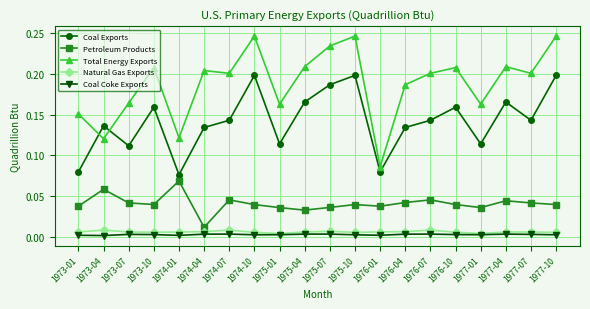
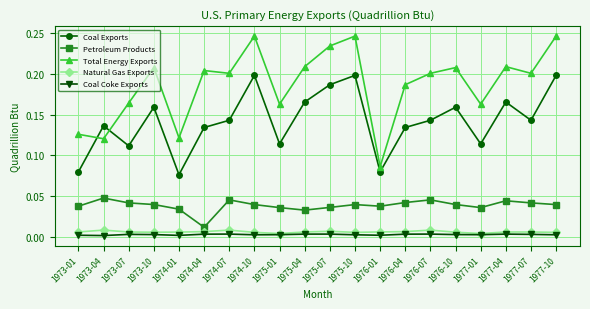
  {
    "Petroleum Products": {
      "1973-01": 0.04,
-     "1973-04": 0.06,
+     "1973-04": 0.05,
      "1973-07": 0.04,
      "1973-10": 0.04,
-     "1974-01": 0.07,
+     "1974-01": 0.03,
      "1974-04": 0.01,
      "1974-07": 0.05,
      "1974-10": 0.04,
      "1975-01": 0.04,
      "1975-04": 0.03,
      "1975-07": 0.04,
      "1975-10": 0.04,
      "1976-01": 0.04,
      "1976-04": 0.04,
      "1976-07": 0.05,
      "1976-10": 0.04,
      "1977-01": 0.04,
      "1977-04": 0.04,
      "1977-07": 0.04,
      "1977-10": 0.04
    },
    "Total Energy Exports": {
-     "1973-01": 0.15,
+     "1973-01": 0.13,
      "1973-04": 0.12,
      "1973-07": 0.16,
      "1974-01": 0.12,
      "1974-04": 0.20,
      "1974-07": 0.20,
      "1974-10": 0.25,
      "1975-01": 0.16,
      "1975-04": 0.21,
      "1975-07": 0.23,
      "1975-10": 0.25,
      "1976-01": 0.09,
      "1976-04": 0.19,
      "1976-07": 0.20,
      "1976-10": 0.21,
      "1977-01": 0.16,
      "1977-04": 0.21,
      "1977-07": 0.20,
      "1977-10": 0.25
    },
    "Natural Gas Exports": {
      "1973-01": 0.01,
      "1973-04": 0.01,
      "1974-01": 0.01,
      "1974-04": 0.01,
      "1974-07": 0.01,
      "1975-07": 0.01,
      "1976-01": 0.01,
      "1976-04": 0.01,
      "1976-07": 0.01
    }
  }
